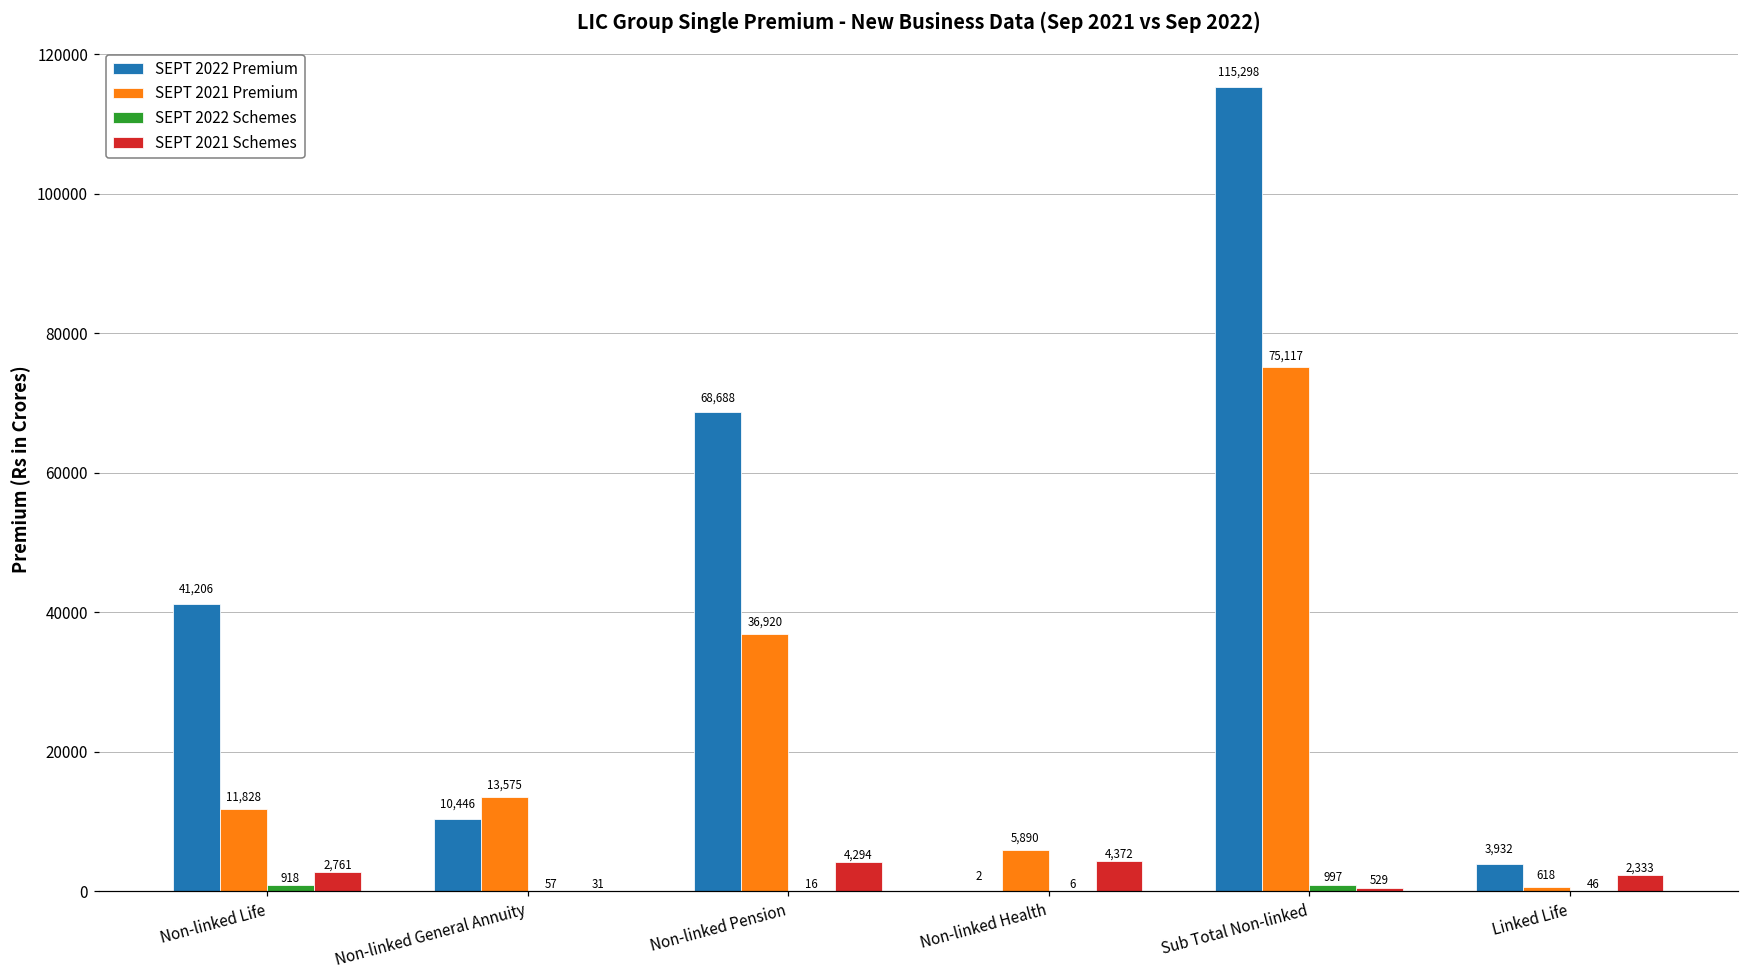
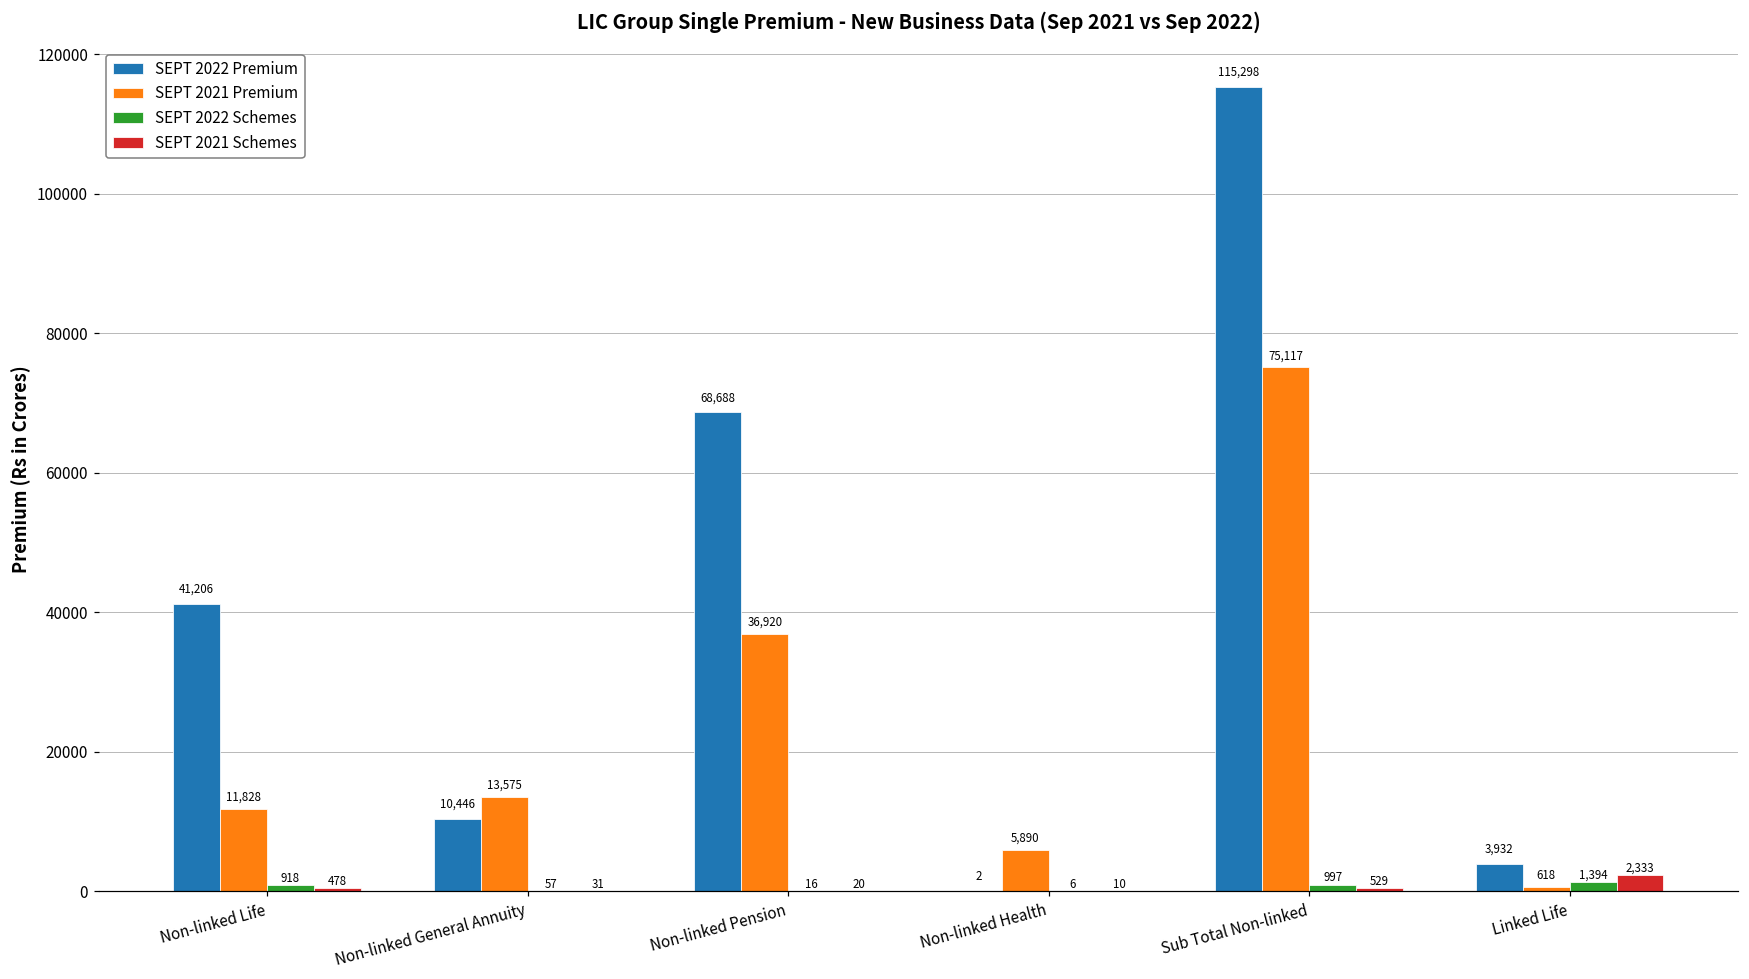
  {
    "SEPT 2022 Premium": {
      "Non-linked Life": "41,206",
      "Non-linked General Annuity": "10,446",
      "Non-linked Pension": "68,688",
      "Non-linked Health": "2",
      "Sub Total Non-linked": "115,298",
      "Linked Life": "3,932"
    },
    "SEPT 2021 Premium": {
      "Non-linked Life": "11,828",
      "Non-linked General Annuity": "13,575",
      "Non-linked Pension": "36,920",
      "Non-linked Health": "5,890",
      "Sub Total Non-linked": "75,117",
      "Linked Life": "618"
    },
    "SEPT 2022 Schemes": {
      "Non-linked Life": "918",
      "Non-linked General Annuity": "57",
      "Non-linked Pension": "16",
      "Non-linked Health": "6",
      "Sub Total Non-linked": "997",
-     "Linked Life": "46"
+     "Linked Life": "1,394"
    },
    "SEPT 2021 Schemes": {
-     "Non-linked Life": "2,761",
+     "Non-linked Life": "478",
      "Non-linked General Annuity": "31",
-     "Non-linked Pension": "4,294",
-     "Non-linked Health": "4,372",
+     "Non-linked Pension": "20",
+     "Non-linked Health": "10",
      "Sub Total Non-linked": "529",
      "Linked Life": "2,333"
    }
  }
